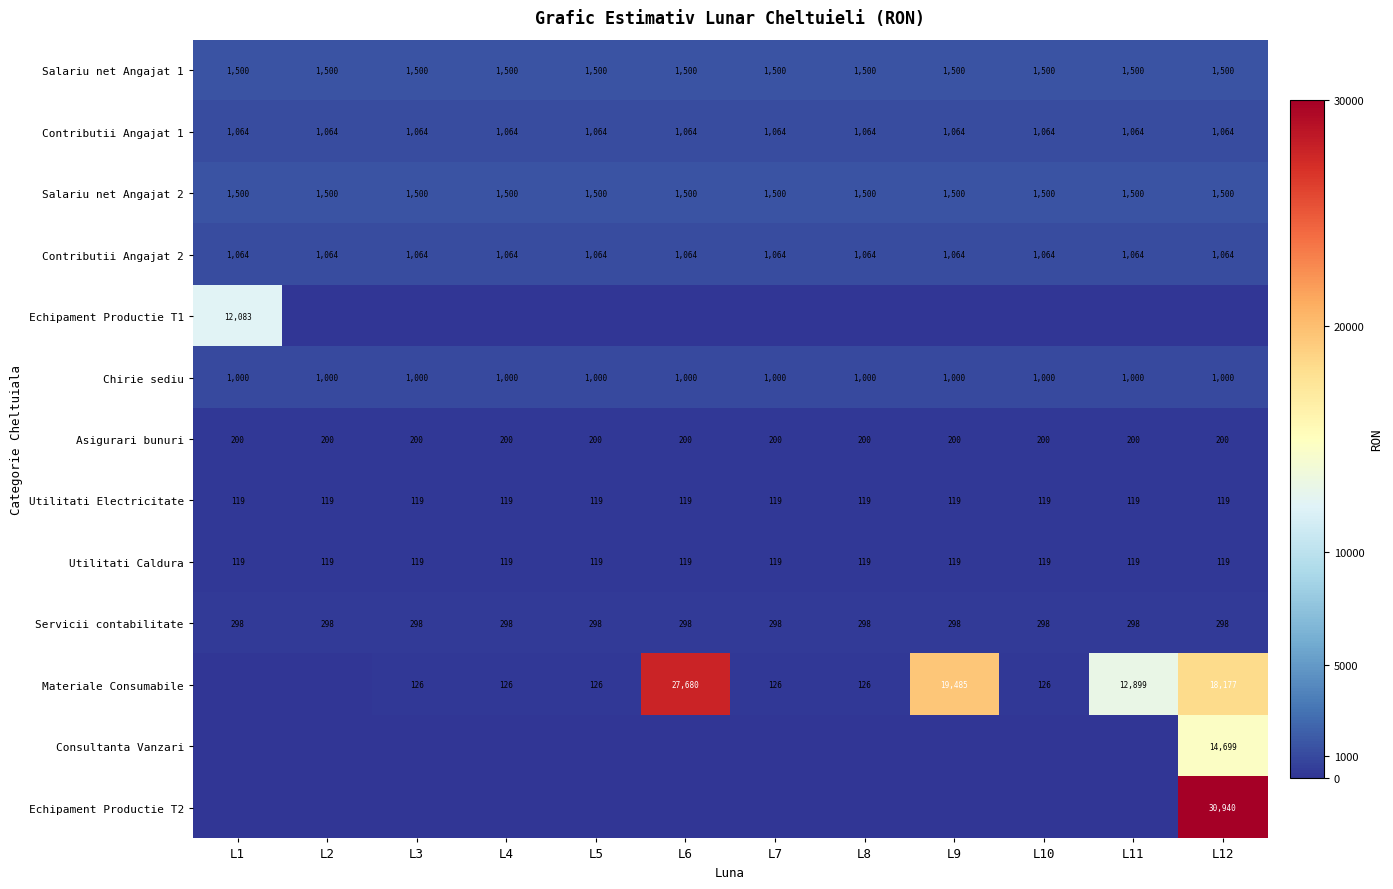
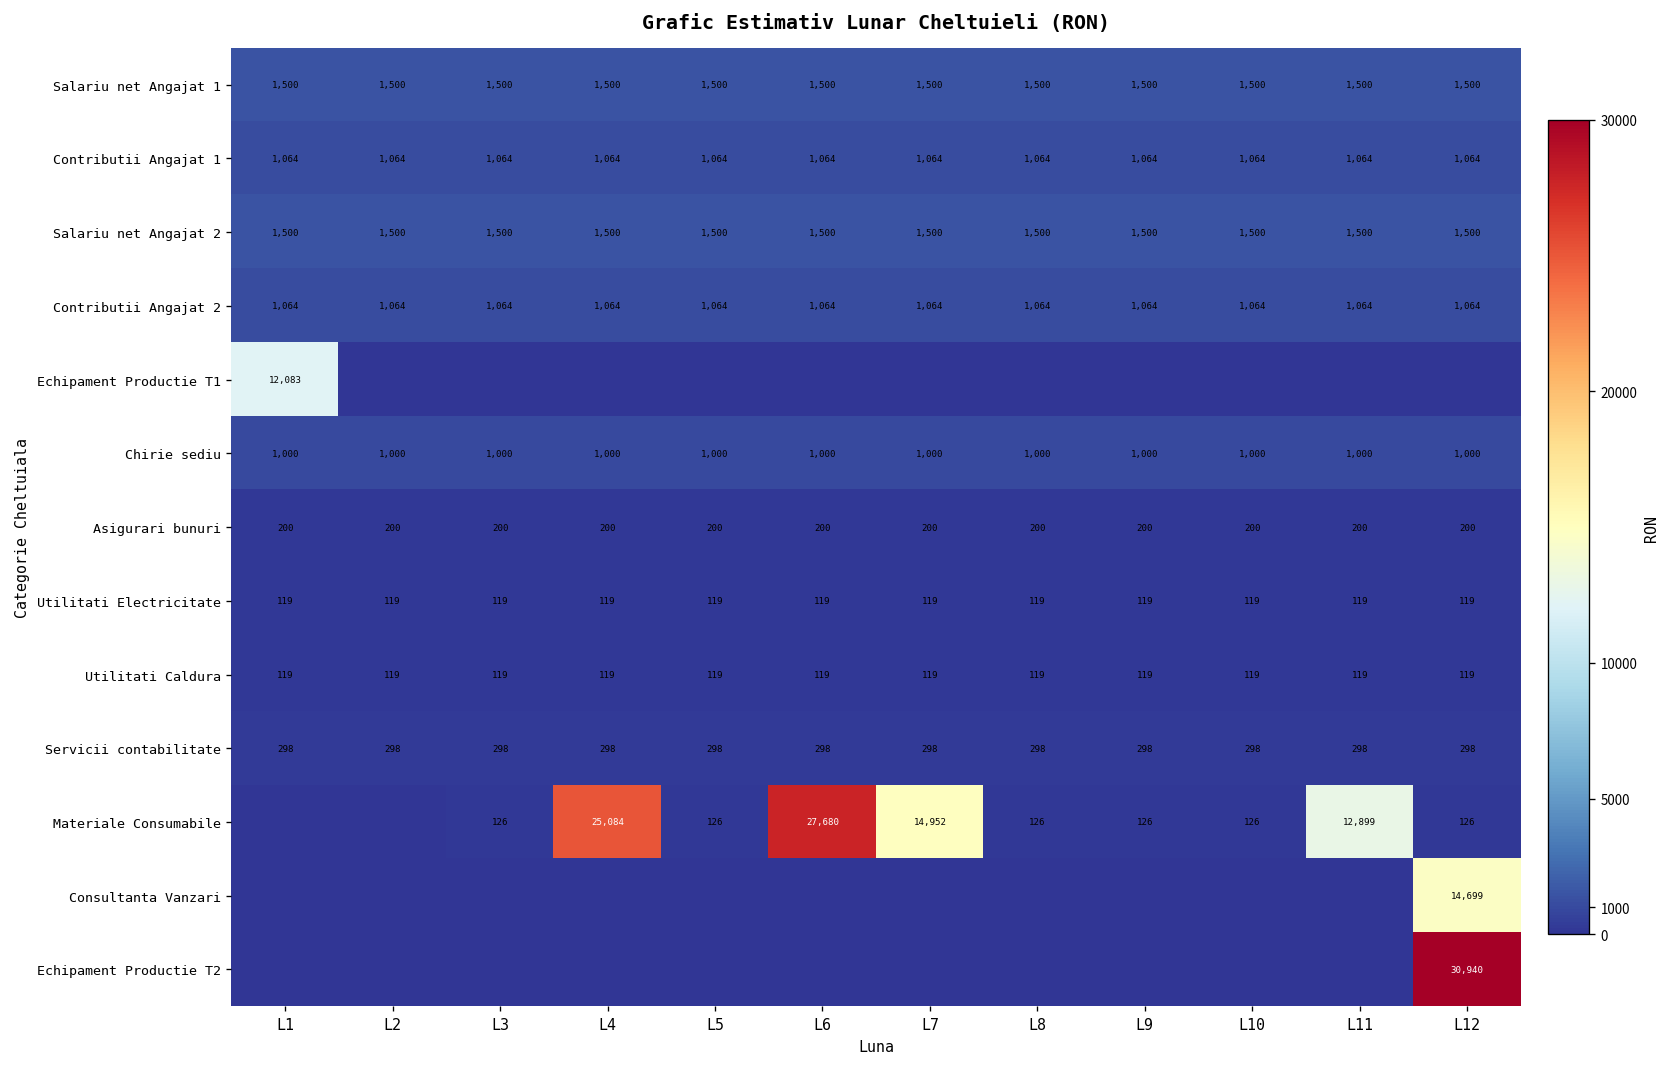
  {
    "Salariu net Angajat 1": {
      "L1": "1,500",
      "L2": "1,500",
      "L3": "1,500",
      "L4": "1,500",
      "L5": "1,500",
      "L6": "1,500",
      "L7": "1,500",
      "L8": "1,500",
      "L9": "1,500",
      "L10": "1,500",
      "L11": "1,500",
      "L12": "1,500"
    },
    "Contributii Angajat 1": {
      "L1": "1,064",
      "L2": "1,064",
      "L3": "1,064",
      "L4": "1,064",
      "L5": "1,064",
      "L6": "1,064",
      "L7": "1,064",
      "L8": "1,064",
      "L9": "1,064",
      "L10": "1,064",
      "L11": "1,064",
      "L12": "1,064"
    },
    "Salariu net Angajat 2": {
      "L1": "1,500",
      "L2": "1,500",
      "L3": "1,500",
      "L4": "1,500",
      "L5": "1,500",
      "L6": "1,500",
      "L7": "1,500",
      "L8": "1,500",
      "L9": "1,500",
      "L10": "1,500",
      "L11": "1,500",
      "L12": "1,500"
    },
    "Contributii Angajat 2": {
      "L1": "1,064",
      "L2": "1,064",
      "L3": "1,064",
      "L4": "1,064",
      "L5": "1,064",
      "L6": "1,064",
      "L7": "1,064",
      "L8": "1,064",
      "L9": "1,064",
      "L10": "1,064",
      "L11": "1,064",
      "L12": "1,064"
    },
    "Echipament Productie T1": {
      "L1": "12,083"
    },
    "Chirie sediu": {
      "L1": "1,000",
      "L2": "1,000",
      "L3": "1,000",
      "L4": "1,000",
      "L5": "1,000",
      "L6": "1,000",
      "L7": "1,000",
      "L8": "1,000",
      "L9": "1,000",
      "L10": "1,000",
      "L11": "1,000",
      "L12": "1,000"
    },
    "Asigurari bunuri": {
      "L1": "200",
      "L2": "200",
      "L3": "200",
      "L4": "200",
      "L5": "200",
      "L6": "200",
      "L7": "200",
      "L8": "200",
      "L9": "200",
      "L10": "200",
      "L11": "200",
      "L12": "200"
    },
    "Utilitati Electricitate": {
      "L1": "119",
      "L2": "119",
      "L3": "119",
      "L4": "119",
      "L5": "119",
      "L6": "119",
      "L7": "119",
      "L8": "119",
      "L9": "119",
      "L10": "119",
      "L11": "119",
      "L12": "119"
    },
    "Utilitati Caldura": {
      "L1": "119",
      "L2": "119",
      "L3": "119",
      "L4": "119",
      "L5": "119",
      "L6": "119",
      "L7": "119",
      "L8": "119",
      "L9": "119",
      "L10": "119",
      "L11": "119",
      "L12": "119"
    },
    "Servicii contabilitate": {
      "L1": "298",
      "L2": "298",
      "L3": "298",
      "L4": "298",
      "L5": "298",
      "L6": "298",
      "L7": "298",
      "L8": "298",
      "L9": "298",
      "L10": "298",
      "L11": "298",
      "L12": "298"
    },
    "Materiale Consumabile": {
      "L3": "126",
-     "L4": "126",
+     "L4": "25,084",
      "L5": "126",
      "L6": "27,680",
-     "L7": "126",
+     "L7": "14,952",
      "L8": "126",
-     "L9": "19,485",
+     "L9": "126",
      "L10": "126",
      "L11": "12,899",
-     "L12": "18,177"
+     "L12": "126"
    },
    "Consultanta Vanzari": {
      "L12": "14,699"
    },
    "Echipament Productie T2": {
      "L12": "30,940"
    }
  }
